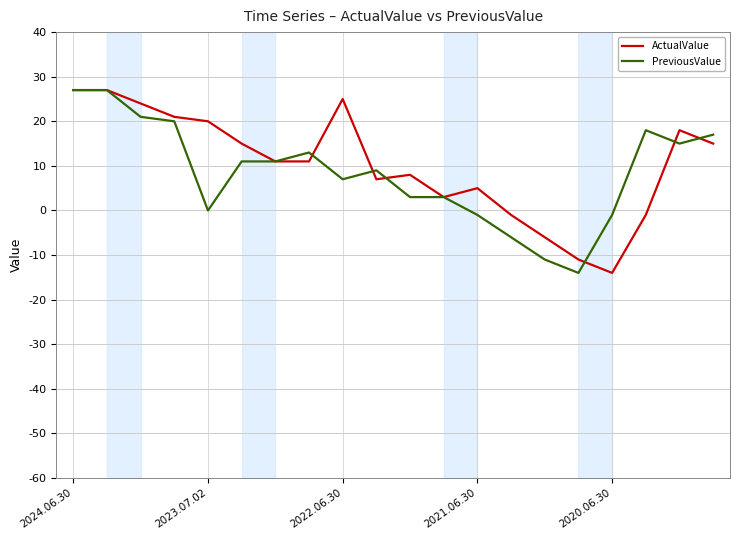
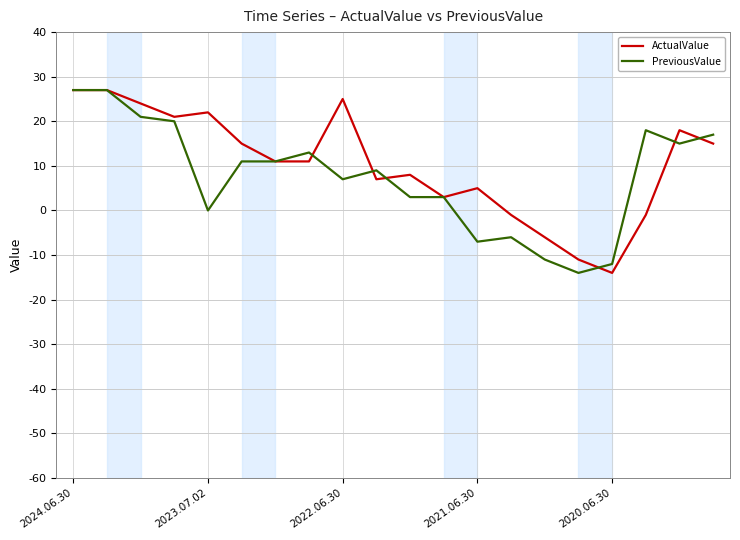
  {
    "ActualValue": {
-     "2023.07.02": 20,
+     "2023.07.02": 22,
      "2022.06.30": 25,
      "2021.06.30": 5,
      "2020.06.30": -14
    },
    "PreviousValue": {
      "2023.07.02": 0,
      "2022.06.30": 7,
-     "2021.06.30": -1,
-     "2020.06.30": -1
+     "2021.06.30": -7,
+     "2020.06.30": -12
    }
  }
